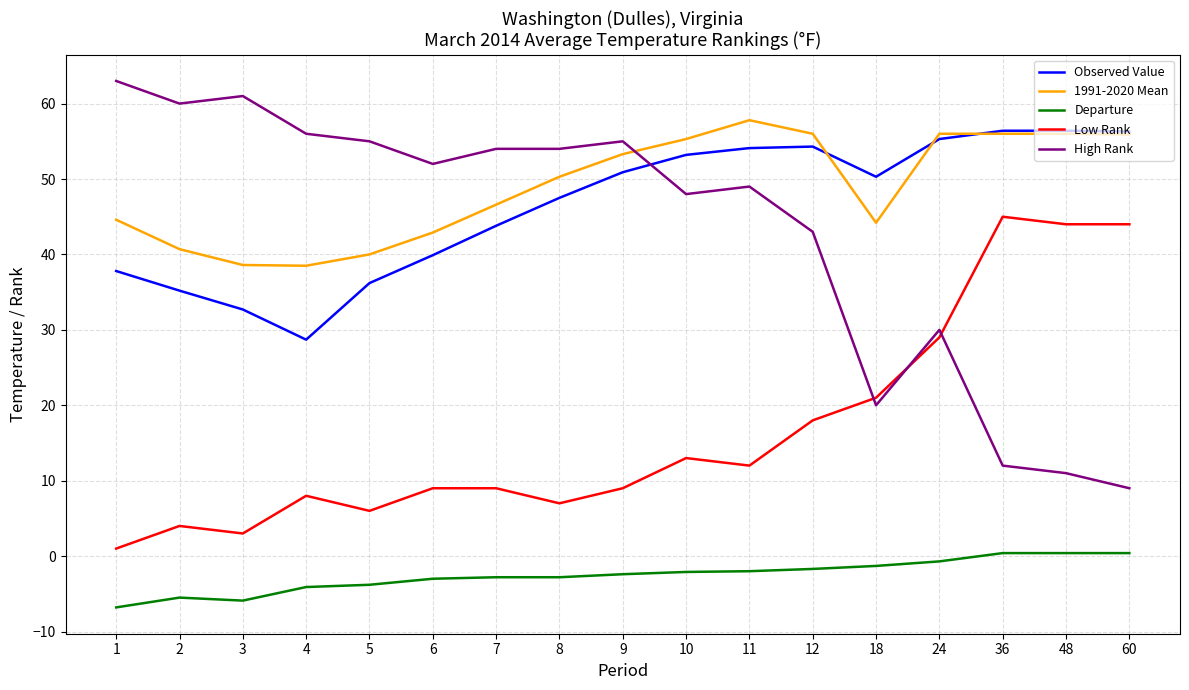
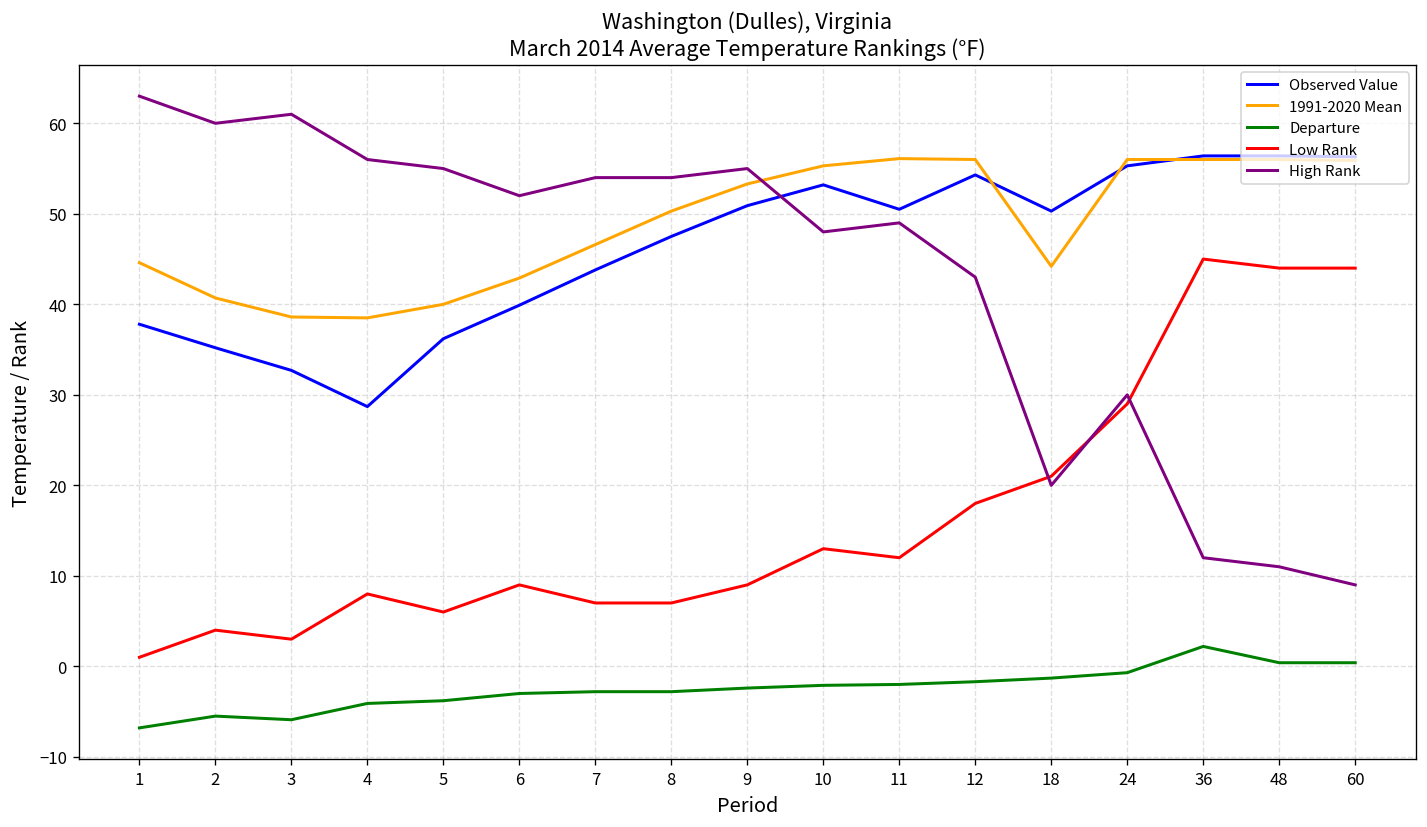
  {
    "Observed Value": {
      "1": 38,
      "2": 35,
      "3": 33,
      "4": 29,
      "5": 36,
      "6": 40,
      "7": 44,
      "8": 48,
      "9": 51,
      "10": 53,
-     "11": 54,
+     "11": 51,
      "12": 54,
      "18": 50,
      "24": 55,
      "36": 56
    },
    "1991-2020 Mean": {
      "1": 45,
      "2": 41,
      "3": 39,
      "4": 39,
      "5": 40,
      "6": 43,
      "7": 47,
      "8": 50,
      "9": 53,
      "10": 55,
-     "11": 58,
+     "11": 56,
      "12": 56,
      "18": 44,
      "24": 56,
      "36": 56
    },
    "Departure": {
      "1": -7,
      "2": -6,
      "3": -6,
      "4": -4,
      "5": -4,
      "6": -3,
      "7": -3,
      "8": -3,
      "9": -2,
      "10": -2,
      "11": -2,
      "12": -2,
      "18": -1,
      "24": -1,
-     "36": 0,
+     "36": 2,
      "48": 0,
      "60": 0
    },
    "Low Rank": {
      "1": 1,
      "2": 4,
      "3": 3,
      "4": 8,
      "5": 6,
      "6": 9,
-     "7": 9,
+     "7": 7,
      "8": 7,
      "9": 9,
      "10": 13,
      "11": 12,
      "12": 18,
      "18": 21,
      "24": 29,
      "36": 45,
      "48": 44,
      "60": 44
    },
    "High Rank": {
      "1": 63,
      "2": 60,
      "3": 61,
      "4": 56,
      "5": 55,
      "6": 52,
      "7": 54,
      "8": 54,
      "9": 55,
      "10": 48,
      "11": 49,
      "12": 43,
      "18": 20,
      "24": 30,
      "36": 12,
      "48": 11,
      "60": 9
    }
  }
